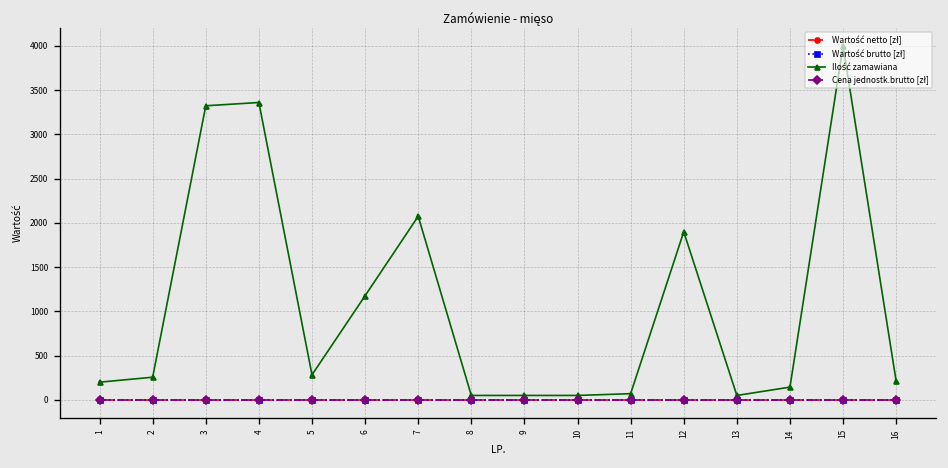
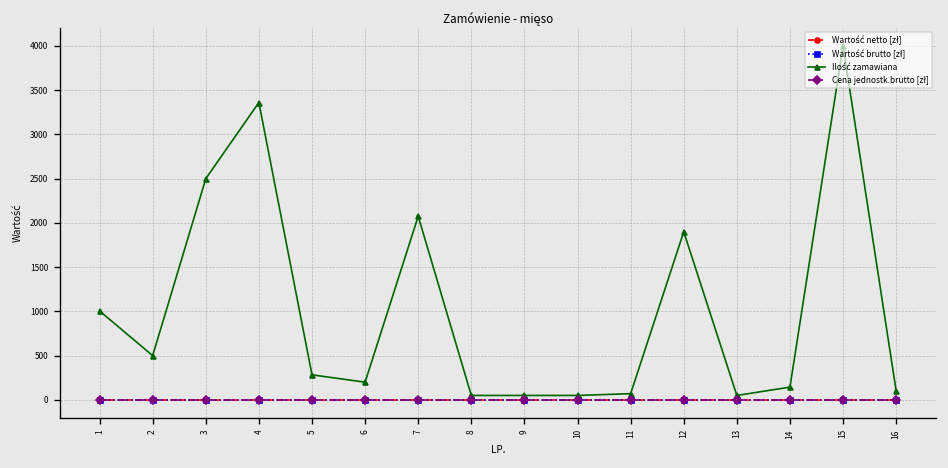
  {
    "Cena jednostk.brutto [zł]": {
      "1": 0,
      "2": 0,
      "3": 0,
      "4": 0,
      "5": 0,
      "6": 0,
      "7": 0,
      "8": 0,
      "9": 0,
      "10": 0,
      "11": 0,
      "12": 0,
      "13": 0,
      "14": 0,
      "15": 0,
      "16": 0
    },
    "Ilość zamawiana": {
-     "1": 200,
-     "2": 300,
-     "3": 3300,
+     "1": 1000,
+     "2": 500,
+     "3": 2500,
      "4": 3400,
      "5": 300,
-     "6": 1200,
+     "6": 200,
      "7": 2100,
      "8": 100,
      "9": 100,
      "10": 100,
      "11": 100,
      "12": 1900,
      "13": 100,
      "14": 100,
-     "16": 200
+     "16": 100
    }
  }
